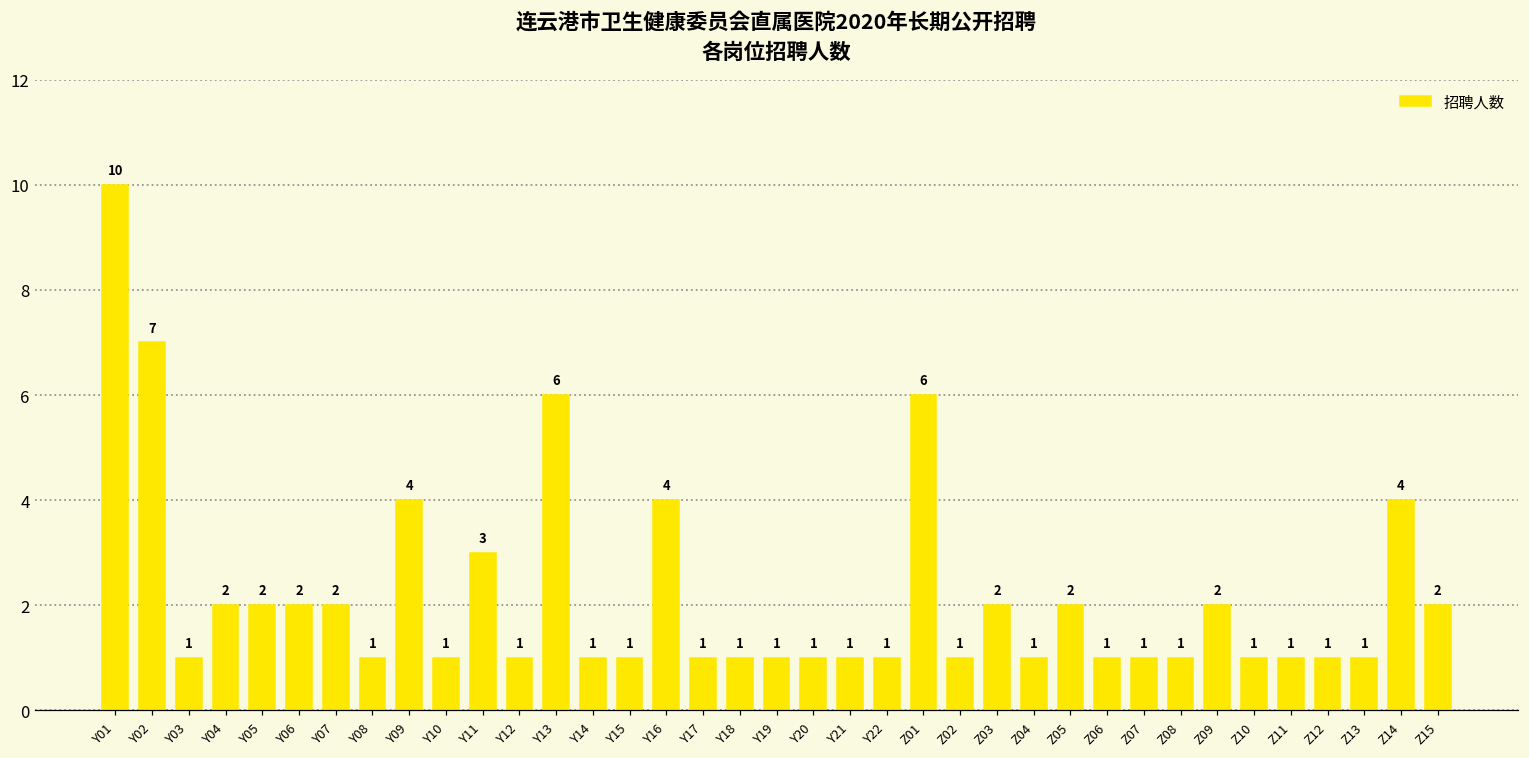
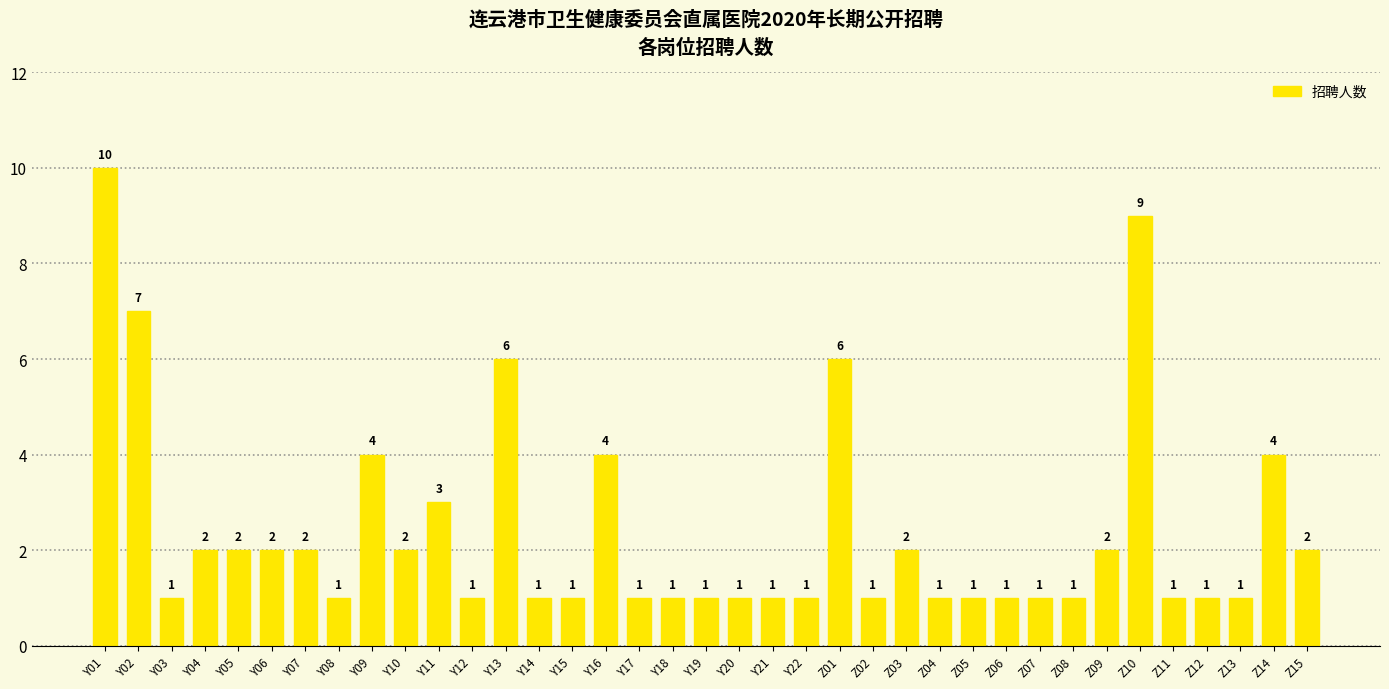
  {
    "Y01": 10,
    "Y02": 7,
    "Y03": 1,
    "Y04": 2,
    "Y05": 2,
    "Y06": 2,
    "Y07": 2,
    "Y08": 1,
    "Y09": 4,
-   "Y10": 1,
+   "Y10": 2,
    "Y11": 3,
    "Y12": 1,
    "Y13": 6,
    "Y14": 1,
    "Y15": 1,
    "Y16": 4,
    "Y17": 1,
    "Y18": 1,
    "Y19": 1,
    "Y20": 1,
    "Y21": 1,
    "Y22": 1,
    "Z01": 6,
    "Z02": 1,
    "Z03": 2,
    "Z04": 1,
-   "Z05": 2,
+   "Z05": 1,
    "Z06": 1,
    "Z07": 1,
    "Z08": 1,
    "Z09": 2,
-   "Z10": 1,
+   "Z10": 9,
    "Z11": 1,
    "Z12": 1,
    "Z13": 1,
    "Z14": 4,
    "Z15": 2
  }
